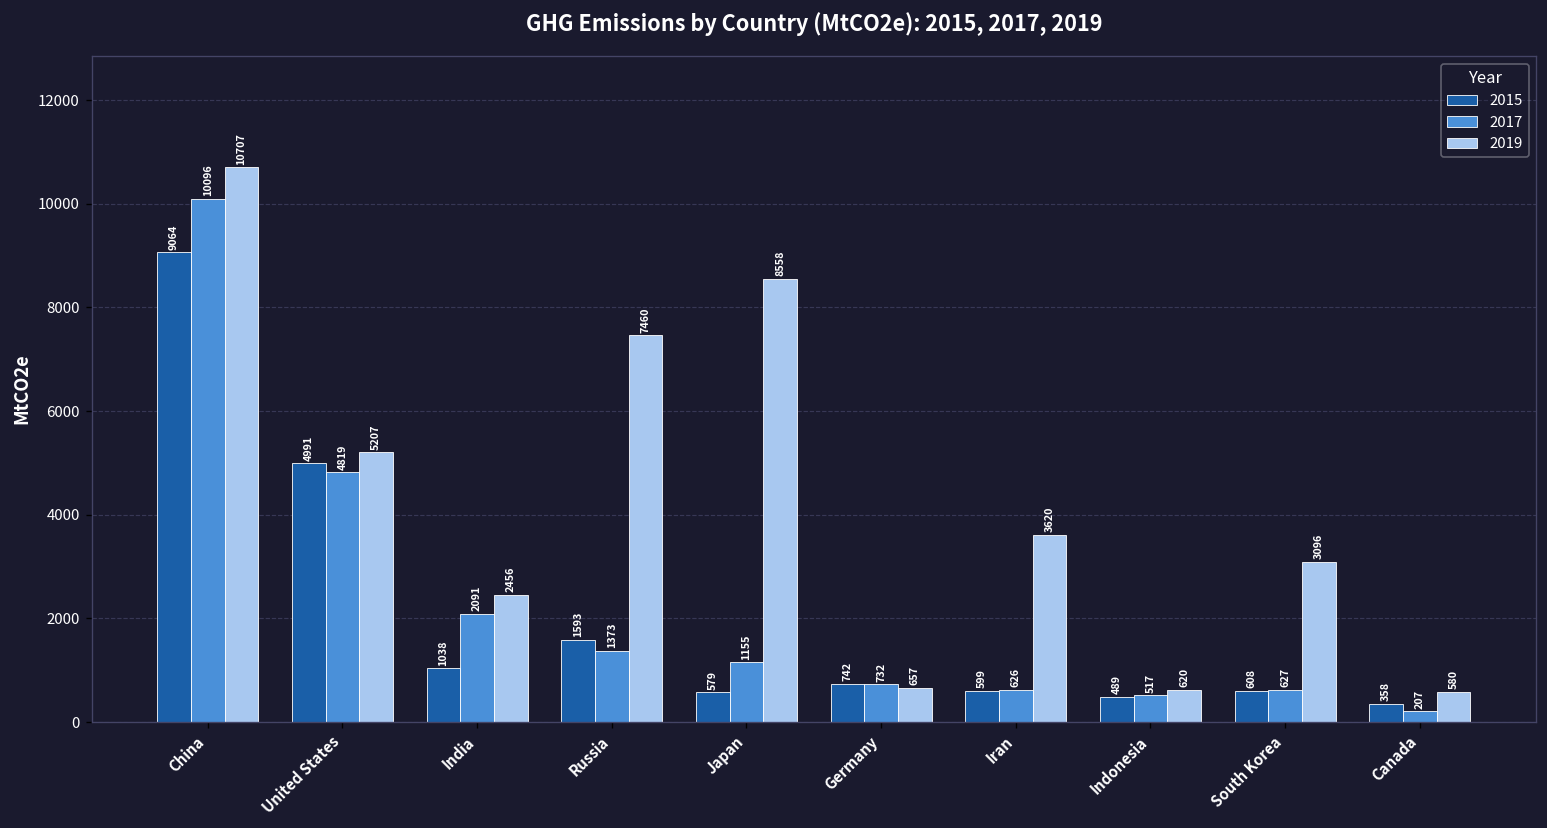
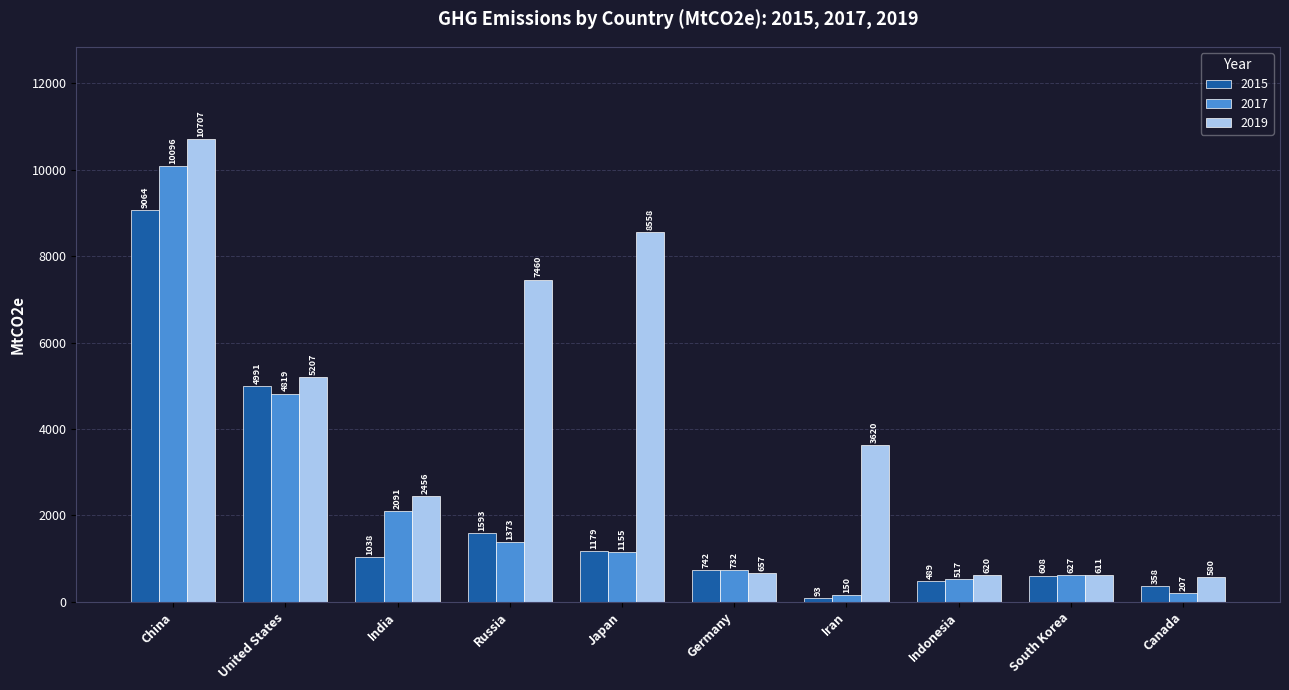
  {
    "2015": {
      "China": 9064,
      "United States": 4991,
      "India": 1038,
      "Russia": 1593,
-     "Japan": 579,
+     "Japan": 1179,
      "Germany": 742,
-     "Iran": 599,
+     "Iran": 93,
      "Indonesia": 489,
      "South Korea": 608,
      "Canada": 358
    },
    "2017": {
      "China": 10096,
      "United States": 4819,
      "India": 2091,
      "Russia": 1373,
      "Japan": 1155,
      "Germany": 732,
-     "Iran": 626,
+     "Iran": 150,
      "Indonesia": 517,
      "South Korea": 627,
      "Canada": 207
    },
    "2019": {
      "China": 10707,
      "United States": 5207,
      "India": 2456,
      "Russia": 7460,
      "Japan": 8558,
      "Germany": 657,
      "Iran": 3620,
      "Indonesia": 620,
-     "South Korea": 3096,
+     "South Korea": 611,
      "Canada": 580
    }
  }
